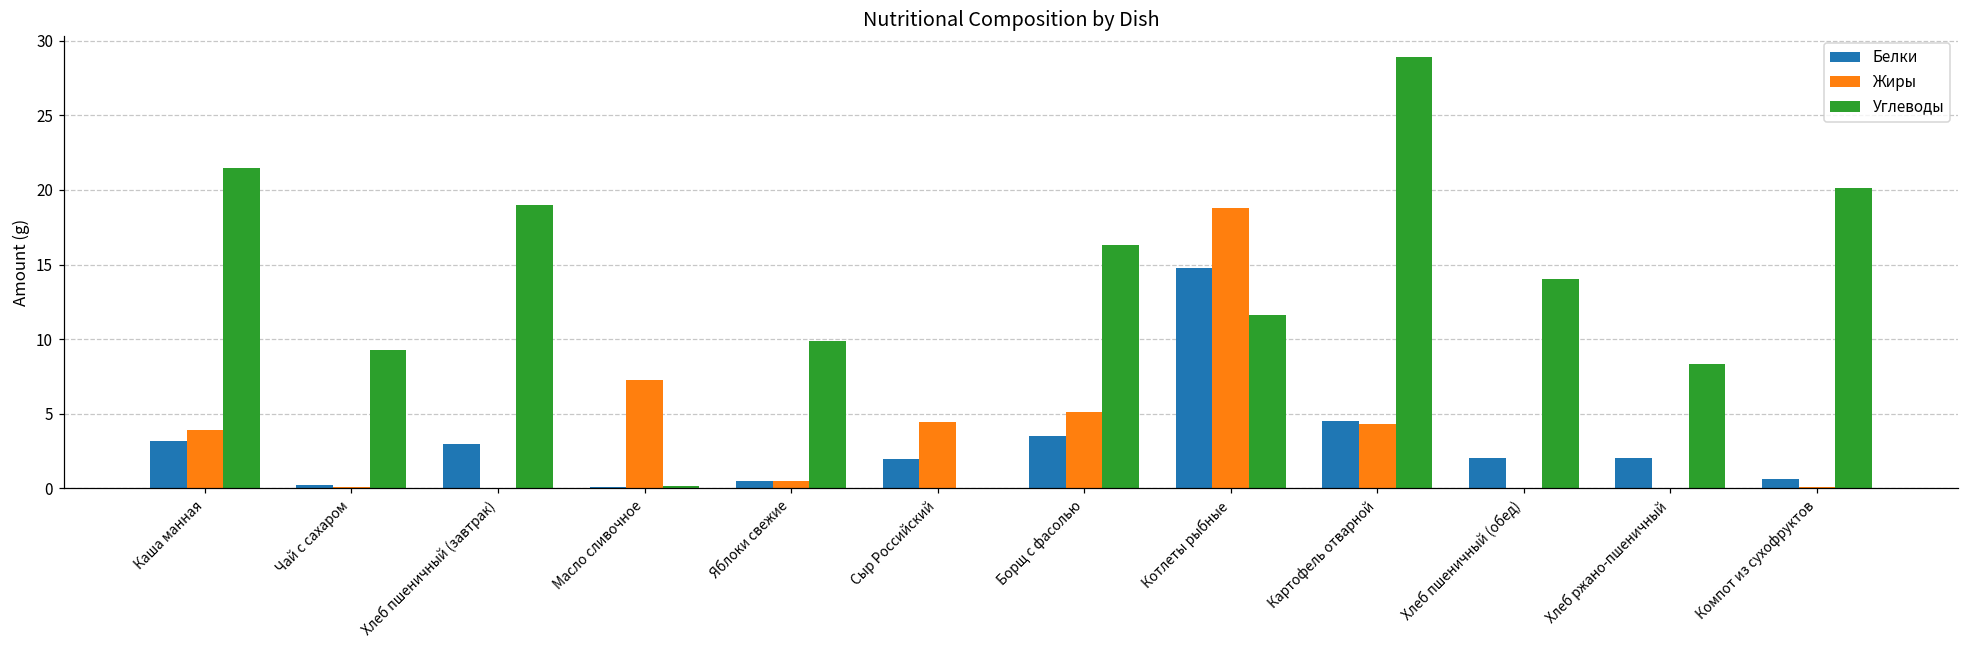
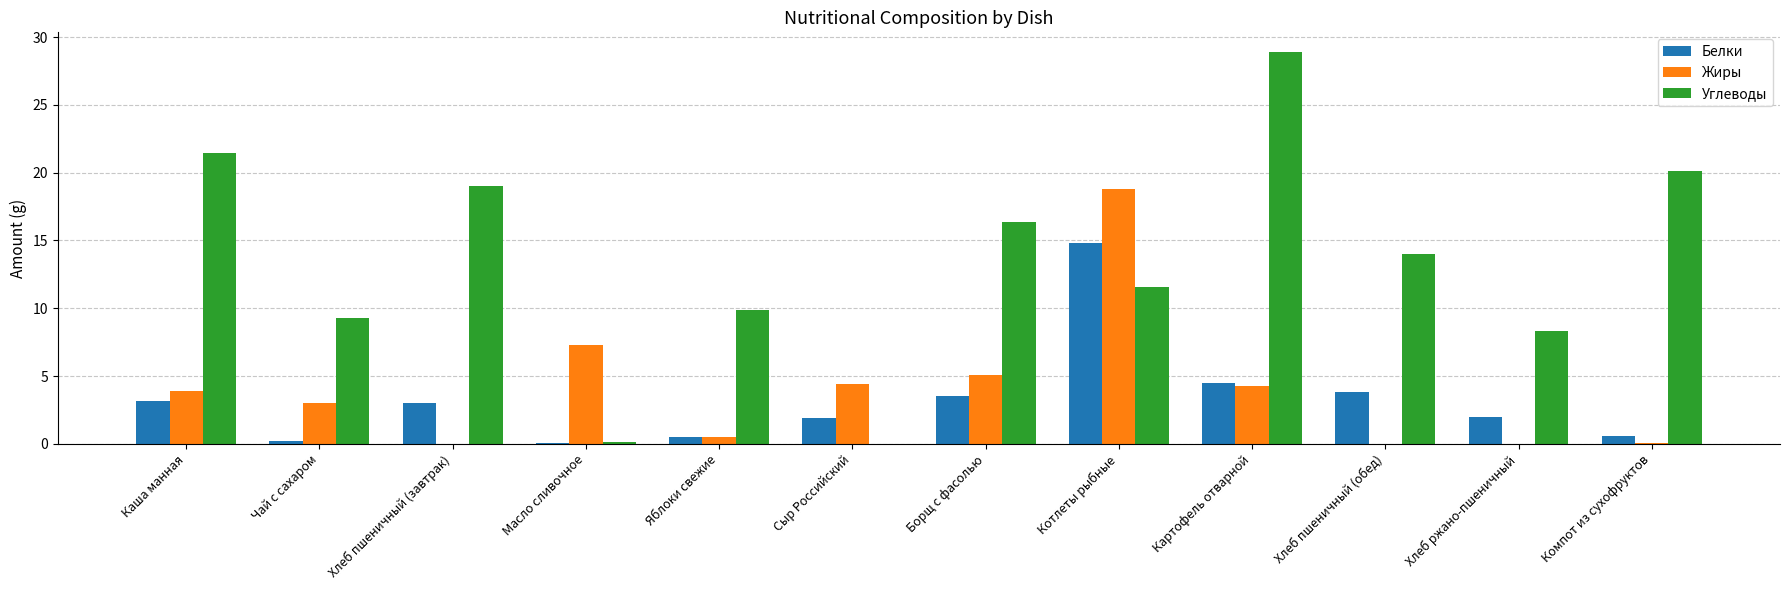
  {
    "Белки": {
      "Каша манная": 3.2,
      "Чай с сахаром": 0.2,
      "Хлеб пшеничный (завтрак)": 3.0,
      "Яблоки свежие": 0.5,
      "Сыр Российский": 1.9,
      "Борщ с фасолью": 3.5,
      "Котлеты рыбные": 14.8,
      "Картофель отварной": 4.5,
-     "Хлеб пшеничный (обед)": 2.0,
+     "Хлеб пшеничный (обед)": 3.8,
      "Хлеб ржано-пшеничный": 2.0,
      "Компот из сухофруктов": 0.6
    },
    "Жиры": {
      "Каша манная": 3.9,
-     "Чай с сахаром": 0.1,
+     "Чай с сахаром": 3.0,
      "Хлеб пшеничный (завтрак)": 0.0,
      "Масло сливочное": 7.3,
      "Яблоки свежие": 0.5,
      "Сыр Российский": 4.4,
      "Борщ с фасолью": 5.1,
      "Котлеты рыбные": 18.8,
      "Картофель отварной": 4.3,
      "Хлеб пшеничный (обед)": 0.0,
      "Хлеб ржано-пшеничный": 0.0
    },
    "Углеводы": {
      "Каша манная": 21.4,
      "Чай с сахаром": 9.3,
      "Хлеб пшеничный (завтрак)": 19.0,
      "Яблоки свежие": 9.9,
      "Сыр Российский": 0.0,
      "Борщ с фасолью": 16.3,
      "Котлеты рыбные": 11.6,
      "Картофель отварной": 28.9,
      "Хлеб пшеничный (обед)": 14.0,
      "Хлеб ржано-пшеничный": 8.3,
      "Компот из сухофруктов": 20.1
    }
  }
